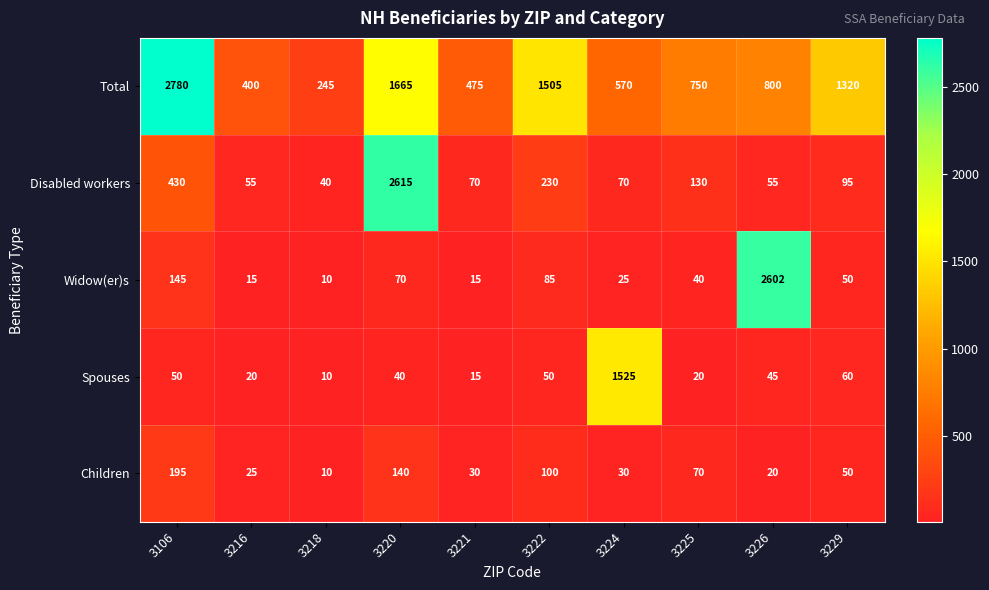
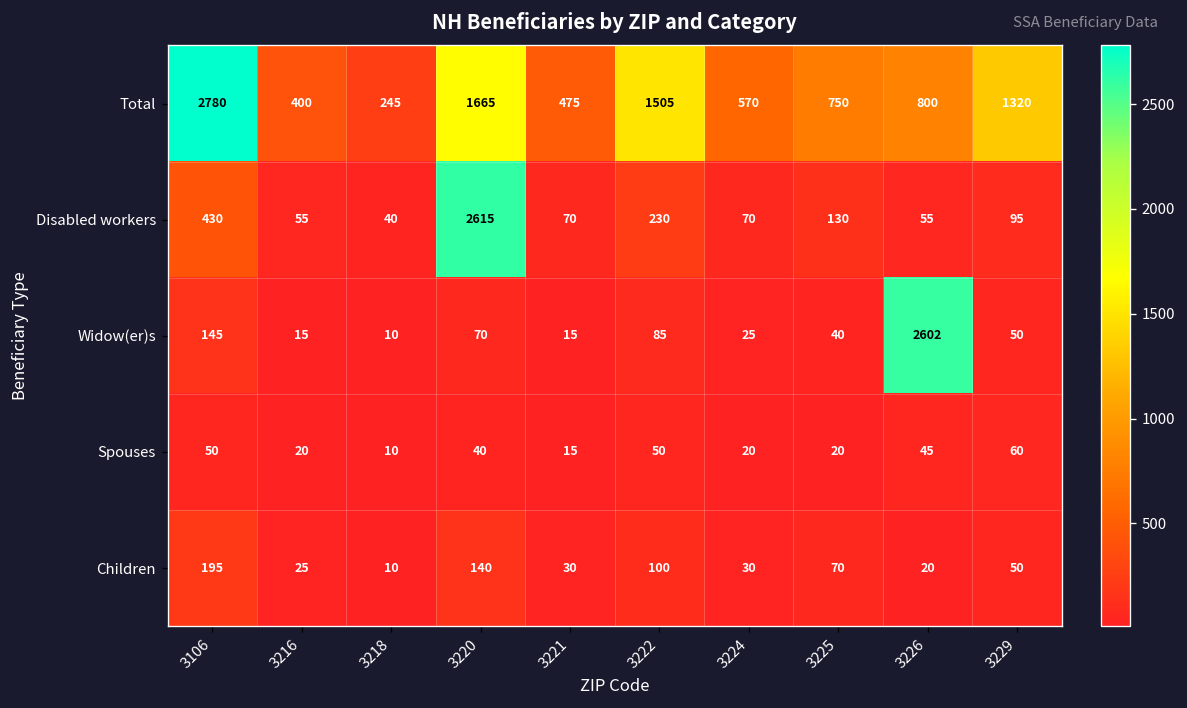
  {
    "Total": {
      "3106": 2780,
      "3216": 400,
      "3218": 245,
      "3220": 1665,
      "3221": 475,
      "3222": 1505,
      "3224": 570,
      "3225": 750,
      "3226": 800,
      "3229": 1320
    },
    "Disabled workers": {
      "3106": 430,
      "3216": 55,
      "3218": 40,
      "3220": 2615,
      "3221": 70,
      "3222": 230,
      "3224": 70,
      "3225": 130,
      "3226": 55,
      "3229": 95
    },
    "Widow(er)s": {
      "3106": 145,
      "3216": 15,
      "3218": 10,
      "3220": 70,
      "3221": 15,
      "3222": 85,
      "3224": 25,
      "3225": 40,
      "3226": 2602,
      "3229": 50
    },
    "Spouses": {
      "3106": 50,
      "3216": 20,
      "3218": 10,
      "3220": 40,
      "3221": 15,
      "3222": 50,
-     "3224": 1525,
+     "3224": 20,
      "3225": 20,
      "3226": 45,
      "3229": 60
    },
    "Children": {
      "3106": 195,
      "3216": 25,
      "3218": 10,
      "3220": 140,
      "3221": 30,
      "3222": 100,
      "3224": 30,
      "3225": 70,
      "3226": 20,
      "3229": 50
    }
  }
